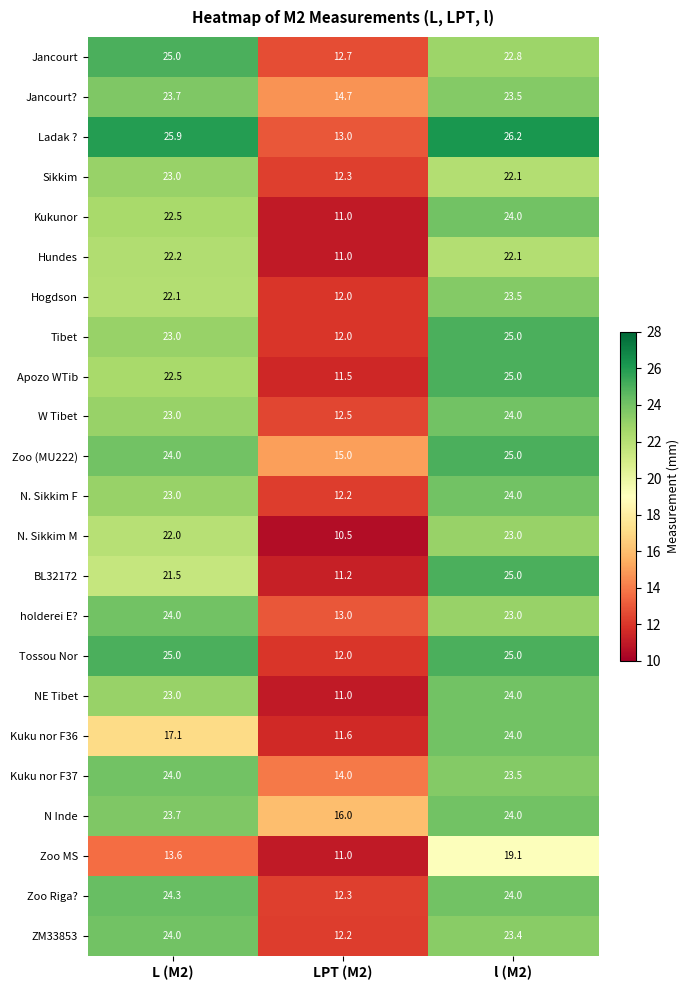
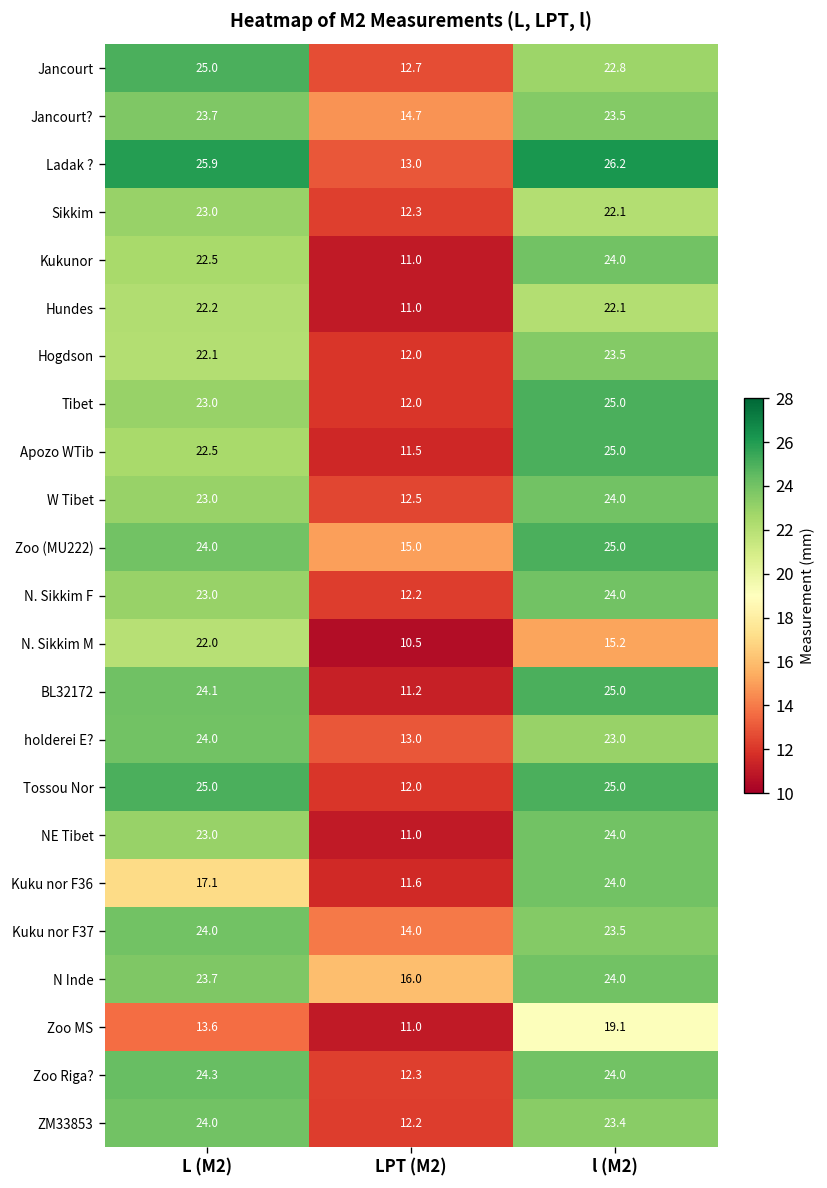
  {
    "Jancourt": {
      "L (M2)": 25.0,
      "LPT (M2)": 12.7,
      "l (M2)": 22.8
    },
    "Jancourt?": {
      "L (M2)": 23.7,
      "LPT (M2)": 14.7,
      "l (M2)": 23.5
    },
    "Ladak ?": {
      "L (M2)": 25.9,
      "LPT (M2)": 13.0,
      "l (M2)": 26.2
    },
    "Sikkim": {
      "L (M2)": 23.0,
      "LPT (M2)": 12.3,
      "l (M2)": 22.1
    },
    "Kukunor": {
      "L (M2)": 22.5,
      "LPT (M2)": 11.0,
      "l (M2)": 24.0
    },
    "Hundes": {
      "L (M2)": 22.2,
      "LPT (M2)": 11.0,
      "l (M2)": 22.1
    },
    "Hogdson": {
      "L (M2)": 22.1,
      "LPT (M2)": 12.0,
      "l (M2)": 23.5
    },
    "Tibet": {
      "L (M2)": 23.0,
      "LPT (M2)": 12.0,
      "l (M2)": 25.0
    },
    "Apozo WTib": {
      "L (M2)": 22.5,
      "LPT (M2)": 11.5,
      "l (M2)": 25.0
    },
    "W Tibet": {
      "L (M2)": 23.0,
      "LPT (M2)": 12.5,
      "l (M2)": 24.0
    },
    "Zoo (MU222)": {
      "L (M2)": 24.0,
      "LPT (M2)": 15.0,
      "l (M2)": 25.0
    },
    "N. Sikkim F": {
      "L (M2)": 23.0,
      "LPT (M2)": 12.2,
      "l (M2)": 24.0
    },
    "N. Sikkim M": {
      "L (M2)": 22.0,
      "LPT (M2)": 10.5,
-     "l (M2)": 23.0
+     "l (M2)": 15.2
    },
    "BL32172": {
-     "L (M2)": 21.5,
+     "L (M2)": 24.1,
      "LPT (M2)": 11.2,
      "l (M2)": 25.0
    },
    "holderei E?": {
      "L (M2)": 24.0,
      "LPT (M2)": 13.0,
      "l (M2)": 23.0
    },
    "Tossou Nor": {
      "L (M2)": 25.0,
      "LPT (M2)": 12.0,
      "l (M2)": 25.0
    },
    "NE Tibet": {
      "L (M2)": 23.0,
      "LPT (M2)": 11.0,
      "l (M2)": 24.0
    },
    "Kuku nor F36": {
      "L (M2)": 17.1,
      "LPT (M2)": 11.6,
      "l (M2)": 24.0
    },
    "Kuku nor F37": {
      "L (M2)": 24.0,
      "LPT (M2)": 14.0,
      "l (M2)": 23.5
    },
    "N Inde": {
      "L (M2)": 23.7,
      "LPT (M2)": 16.0,
      "l (M2)": 24.0
    },
    "Zoo MS": {
      "L (M2)": 13.6,
      "LPT (M2)": 11.0,
      "l (M2)": 19.1
    },
    "Zoo Riga?": {
      "L (M2)": 24.3,
      "LPT (M2)": 12.3,
      "l (M2)": 24.0
    },
    "ZM33853": {
      "L (M2)": 24.0,
      "LPT (M2)": 12.2,
      "l (M2)": 23.4
    }
  }
